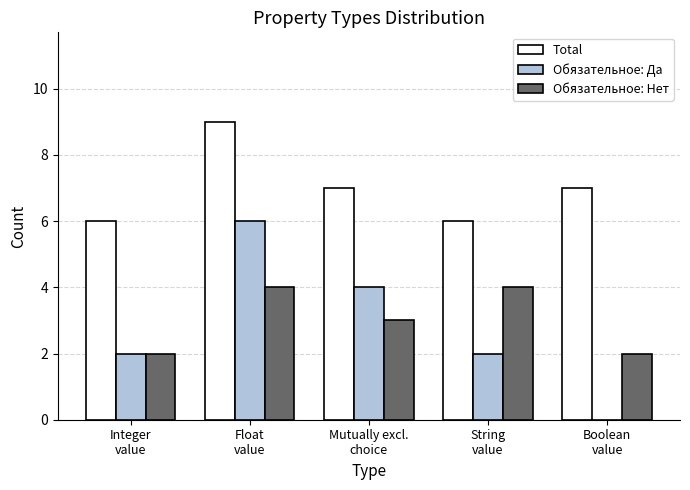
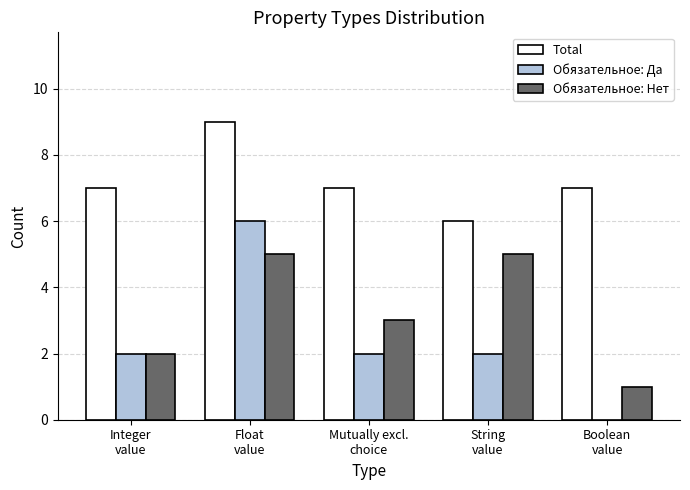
  {
    "Total": {
-     "Integer value": 6,
+     "Integer value": 7,
      "Float value": 9,
      "Mutually excl. choice": 7,
      "String value": 6,
      "Boolean value": 7
    },
    "Обязательное: Да": {
      "Integer value": 2,
      "Float value": 6,
-     "Mutually excl. choice": 4,
+     "Mutually excl. choice": 2,
      "String value": 2,
      "Boolean value": 0
    },
    "Обязательное: Нет": {
      "Integer value": 2,
-     "Float value": 4,
+     "Float value": 5,
      "Mutually excl. choice": 3,
-     "String value": 4,
-     "Boolean value": 2
+     "String value": 5,
+     "Boolean value": 1
    }
  }
